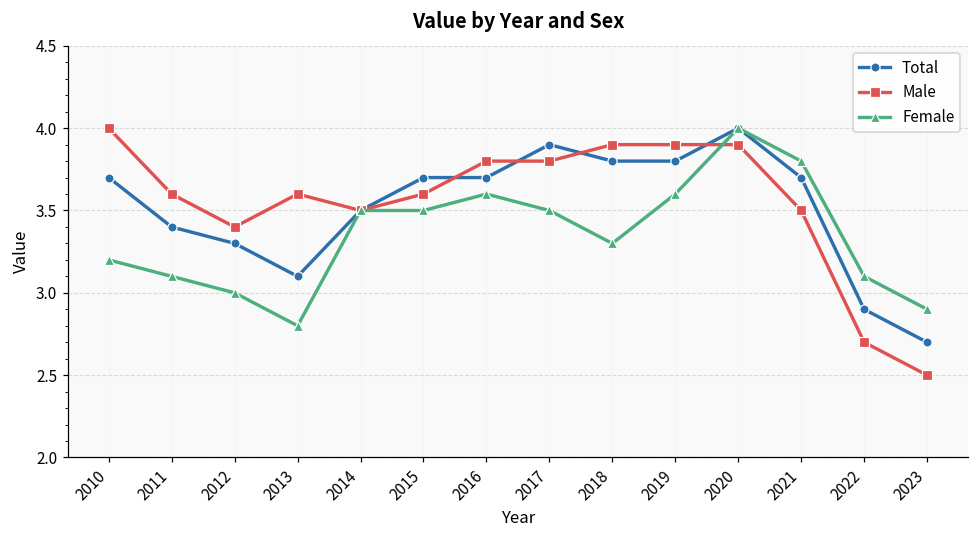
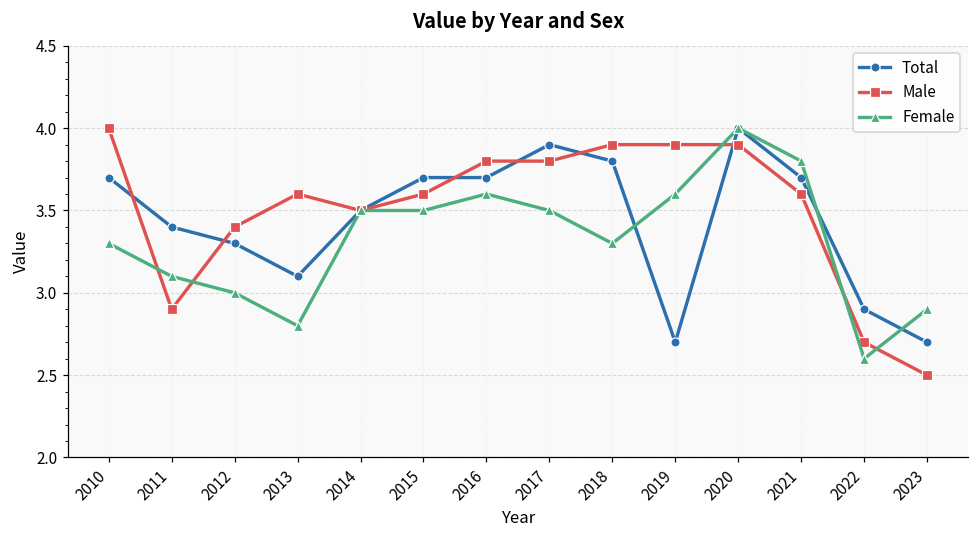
  {
    "Total": {
      "2010": 3.7,
      "2011": 3.4,
      "2012": 3.3,
      "2013": 3.1,
      "2015": 3.7,
      "2016": 3.7,
      "2017": 3.9,
      "2018": 3.8,
-     "2019": 3.8,
+     "2019": 2.7,
      "2021": 3.7,
      "2022": 2.9,
      "2023": 2.7
    },
    "Male": {
      "2010": 4.0,
-     "2011": 3.6,
+     "2011": 2.9,
      "2012": 3.4,
      "2013": 3.6,
      "2015": 3.6,
      "2016": 3.8,
      "2017": 3.8,
      "2018": 3.9,
      "2019": 3.9,
      "2020": 3.9,
-     "2021": 3.5,
+     "2021": 3.6,
      "2022": 2.7,
      "2023": 2.5
    },
    "Female": {
-     "2010": 3.2,
+     "2010": 3.3,
      "2011": 3.1,
      "2012": 3.0,
      "2013": 2.8,
      "2015": 3.5,
      "2016": 3.6,
      "2017": 3.5,
      "2018": 3.3,
      "2019": 3.6,
      "2021": 3.8,
-     "2022": 3.1,
+     "2022": 2.6,
      "2023": 2.9
    }
  }
